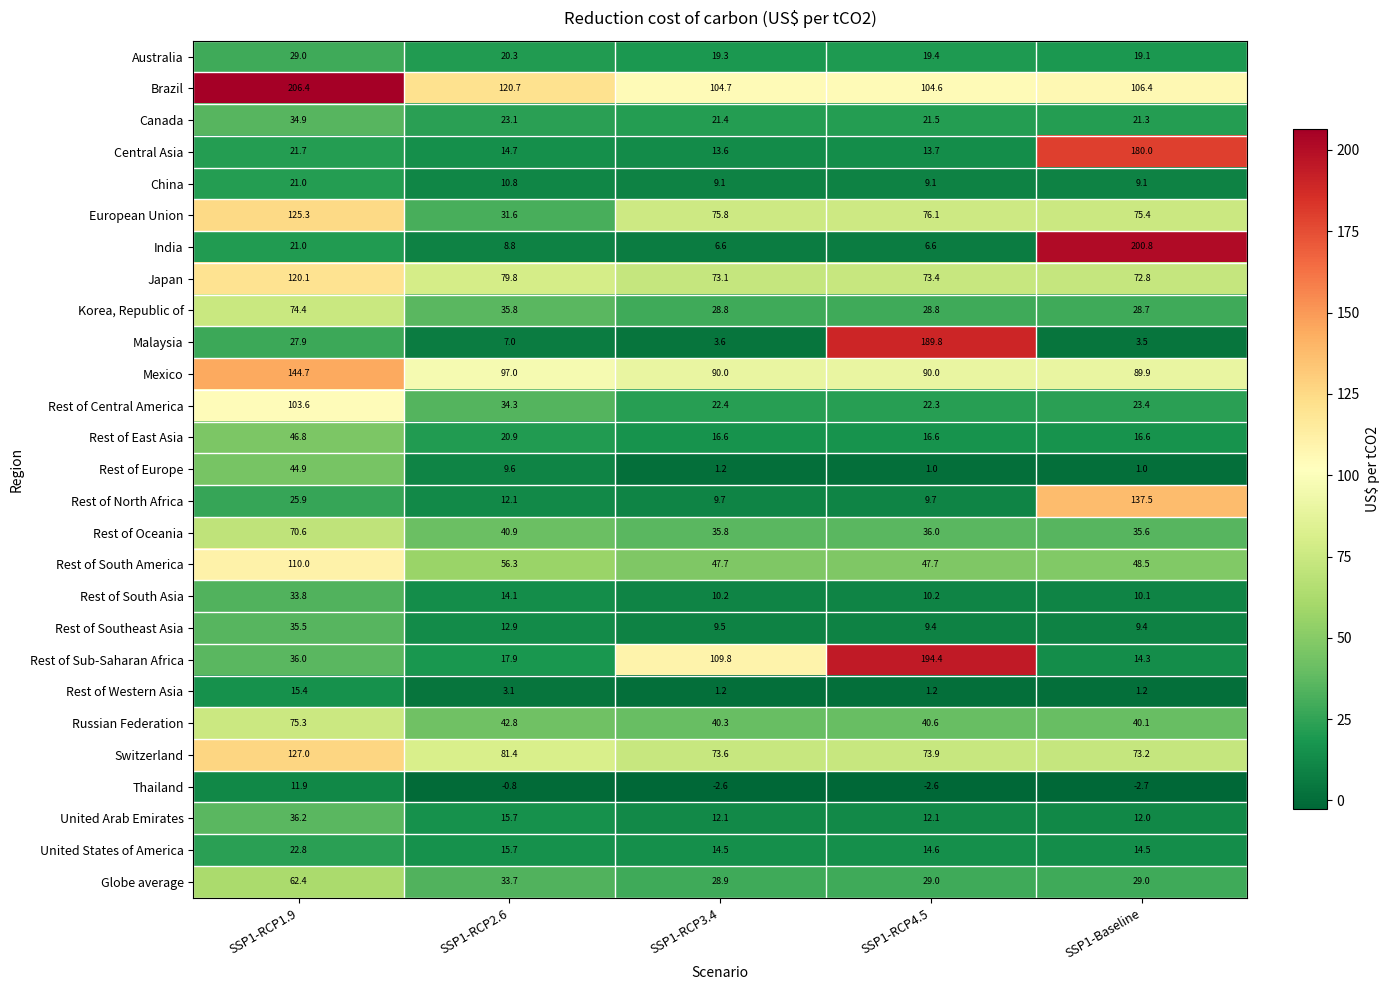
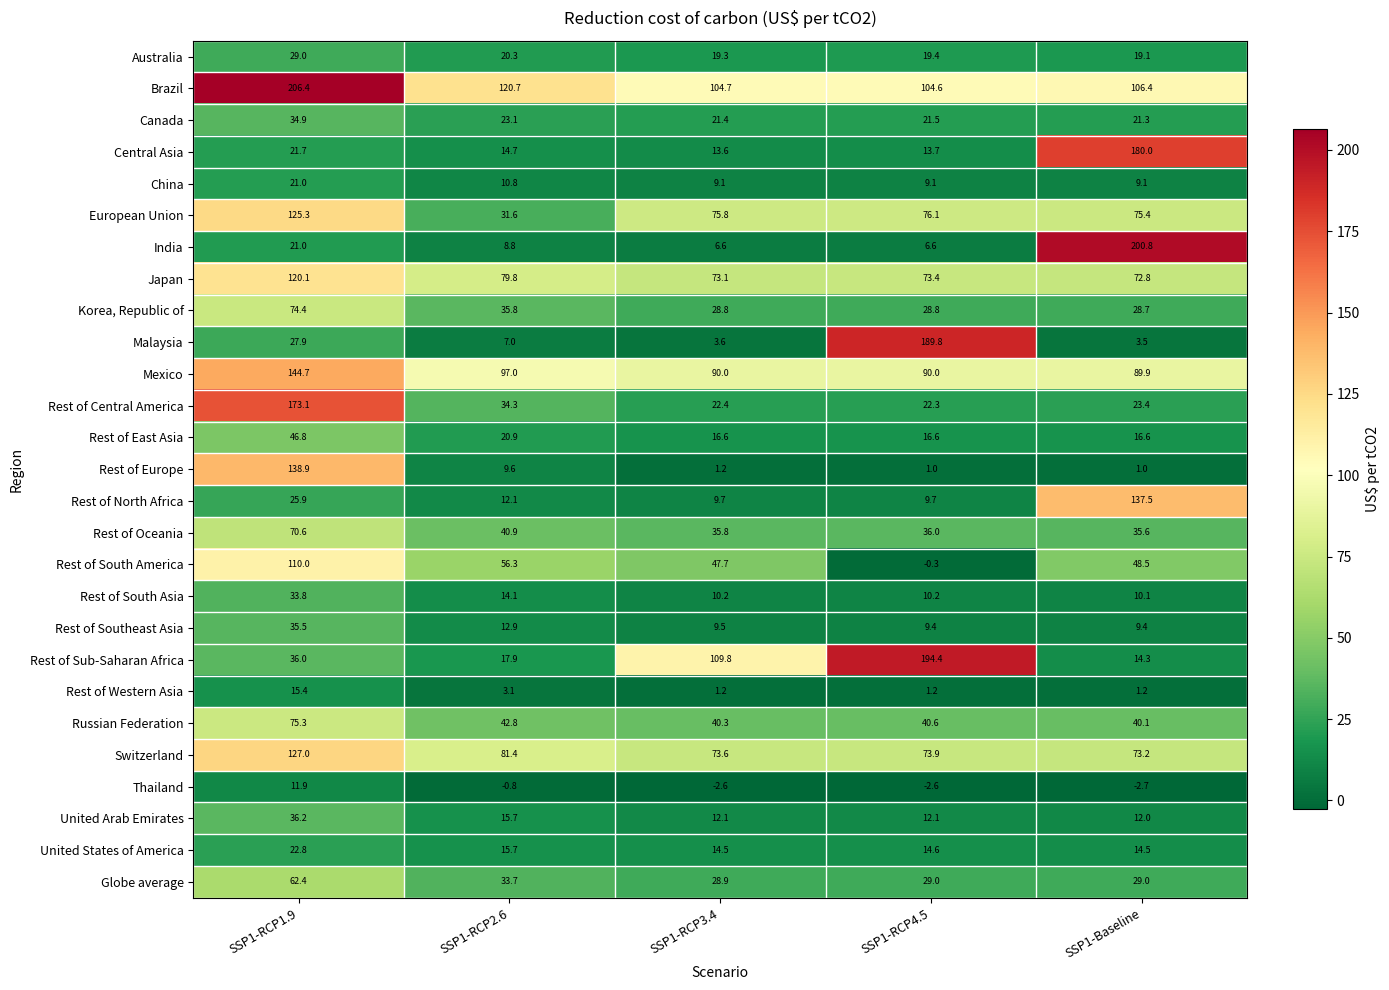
  {
    "Australia": {
      "SSP1-RCP1.9": 29.0,
      "SSP1-RCP2.6": 20.3,
      "SSP1-RCP3.4": 19.3,
      "SSP1-RCP4.5": 19.4,
      "SSP1-Baseline": 19.1
    },
    "Brazil": {
      "SSP1-RCP1.9": 206.4,
      "SSP1-RCP2.6": 120.7,
      "SSP1-RCP3.4": 104.7,
      "SSP1-RCP4.5": 104.6,
      "SSP1-Baseline": 106.4
    },
    "Canada": {
      "SSP1-RCP1.9": 34.9,
      "SSP1-RCP2.6": 23.1,
      "SSP1-RCP3.4": 21.4,
      "SSP1-RCP4.5": 21.5,
      "SSP1-Baseline": 21.3
    },
    "Central Asia": {
      "SSP1-RCP1.9": 21.7,
      "SSP1-RCP2.6": 14.7,
      "SSP1-RCP3.4": 13.6,
      "SSP1-RCP4.5": 13.7,
      "SSP1-Baseline": 180.0
    },
    "China": {
      "SSP1-RCP1.9": 21.0,
      "SSP1-RCP2.6": 10.8,
      "SSP1-RCP3.4": 9.1,
      "SSP1-RCP4.5": 9.1,
      "SSP1-Baseline": 9.1
    },
    "European Union": {
      "SSP1-RCP1.9": 125.3,
      "SSP1-RCP2.6": 31.6,
      "SSP1-RCP3.4": 75.8,
      "SSP1-RCP4.5": 76.1,
      "SSP1-Baseline": 75.4
    },
    "India": {
      "SSP1-RCP1.9": 21.0,
      "SSP1-RCP2.6": 8.8,
      "SSP1-RCP3.4": 6.6,
      "SSP1-RCP4.5": 6.6,
      "SSP1-Baseline": 200.8
    },
    "Japan": {
      "SSP1-RCP1.9": 120.1,
      "SSP1-RCP2.6": 79.8,
      "SSP1-RCP3.4": 73.1,
      "SSP1-RCP4.5": 73.4,
      "SSP1-Baseline": 72.8
    },
    "Korea, Republic of": {
      "SSP1-RCP1.9": 74.4,
      "SSP1-RCP2.6": 35.8,
      "SSP1-RCP3.4": 28.8,
      "SSP1-RCP4.5": 28.8,
      "SSP1-Baseline": 28.7
    },
    "Malaysia": {
      "SSP1-RCP1.9": 27.9,
      "SSP1-RCP2.6": 7.0,
      "SSP1-RCP3.4": 3.6,
      "SSP1-RCP4.5": 189.8,
      "SSP1-Baseline": 3.5
    },
    "Mexico": {
      "SSP1-RCP1.9": 144.7,
      "SSP1-RCP2.6": 97.0,
      "SSP1-RCP3.4": 90.0,
      "SSP1-RCP4.5": 90.0,
      "SSP1-Baseline": 89.9
    },
    "Rest of Central America": {
-     "SSP1-RCP1.9": 103.6,
+     "SSP1-RCP1.9": 173.1,
      "SSP1-RCP2.6": 34.3,
      "SSP1-RCP3.4": 22.4,
      "SSP1-RCP4.5": 22.3,
      "SSP1-Baseline": 23.4
    },
    "Rest of East Asia": {
      "SSP1-RCP1.9": 46.8,
      "SSP1-RCP2.6": 20.9,
      "SSP1-RCP3.4": 16.6,
      "SSP1-RCP4.5": 16.6,
      "SSP1-Baseline": 16.6
    },
    "Rest of Europe": {
-     "SSP1-RCP1.9": 44.9,
+     "SSP1-RCP1.9": 138.9,
      "SSP1-RCP2.6": 9.6,
      "SSP1-RCP3.4": 1.2,
      "SSP1-RCP4.5": 1.0,
      "SSP1-Baseline": 1.0
    },
    "Rest of North Africa": {
      "SSP1-RCP1.9": 25.9,
      "SSP1-RCP2.6": 12.1,
      "SSP1-RCP3.4": 9.7,
      "SSP1-RCP4.5": 9.7,
      "SSP1-Baseline": 137.5
    },
    "Rest of Oceania": {
      "SSP1-RCP1.9": 70.6,
      "SSP1-RCP2.6": 40.9,
      "SSP1-RCP3.4": 35.8,
      "SSP1-RCP4.5": 36.0,
      "SSP1-Baseline": 35.6
    },
    "Rest of South America": {
      "SSP1-RCP1.9": 110.0,
      "SSP1-RCP2.6": 56.3,
      "SSP1-RCP3.4": 47.7,
-     "SSP1-RCP4.5": 47.7,
+     "SSP1-RCP4.5": -0.3,
      "SSP1-Baseline": 48.5
    },
    "Rest of South Asia": {
      "SSP1-RCP1.9": 33.8,
      "SSP1-RCP2.6": 14.1,
      "SSP1-RCP3.4": 10.2,
      "SSP1-RCP4.5": 10.2,
      "SSP1-Baseline": 10.1
    },
    "Rest of Southeast Asia": {
      "SSP1-RCP1.9": 35.5,
      "SSP1-RCP2.6": 12.9,
      "SSP1-RCP3.4": 9.5,
      "SSP1-RCP4.5": 9.4,
      "SSP1-Baseline": 9.4
    },
    "Rest of Sub-Saharan Africa": {
      "SSP1-RCP1.9": 36.0,
      "SSP1-RCP2.6": 17.9,
      "SSP1-RCP3.4": 109.8,
      "SSP1-RCP4.5": 194.4,
      "SSP1-Baseline": 14.3
    },
    "Rest of Western Asia": {
      "SSP1-RCP1.9": 15.4,
      "SSP1-RCP2.6": 3.1,
      "SSP1-RCP3.4": 1.2,
      "SSP1-RCP4.5": 1.2,
      "SSP1-Baseline": 1.2
    },
    "Russian Federation": {
      "SSP1-RCP1.9": 75.3,
      "SSP1-RCP2.6": 42.8,
      "SSP1-RCP3.4": 40.3,
      "SSP1-RCP4.5": 40.6,
      "SSP1-Baseline": 40.1
    },
    "Switzerland": {
      "SSP1-RCP1.9": 127.0,
      "SSP1-RCP2.6": 81.4,
      "SSP1-RCP3.4": 73.6,
      "SSP1-RCP4.5": 73.9,
      "SSP1-Baseline": 73.2
    },
    "Thailand": {
      "SSP1-RCP1.9": 11.9,
      "SSP1-RCP2.6": -0.8,
      "SSP1-RCP3.4": -2.6,
      "SSP1-RCP4.5": -2.6,
      "SSP1-Baseline": -2.7
    },
    "United Arab Emirates": {
      "SSP1-RCP1.9": 36.2,
      "SSP1-RCP2.6": 15.7,
      "SSP1-RCP3.4": 12.1,
      "SSP1-RCP4.5": 12.1,
      "SSP1-Baseline": 12.0
    },
    "United States of America": {
      "SSP1-RCP1.9": 22.8,
      "SSP1-RCP2.6": 15.7,
      "SSP1-RCP3.4": 14.5,
      "SSP1-RCP4.5": 14.6,
      "SSP1-Baseline": 14.5
    },
    "Globe average": {
      "SSP1-RCP1.9": 62.4,
      "SSP1-RCP2.6": 33.7,
      "SSP1-RCP3.4": 28.9,
      "SSP1-RCP4.5": 29.0,
      "SSP1-Baseline": 29.0
    }
  }
